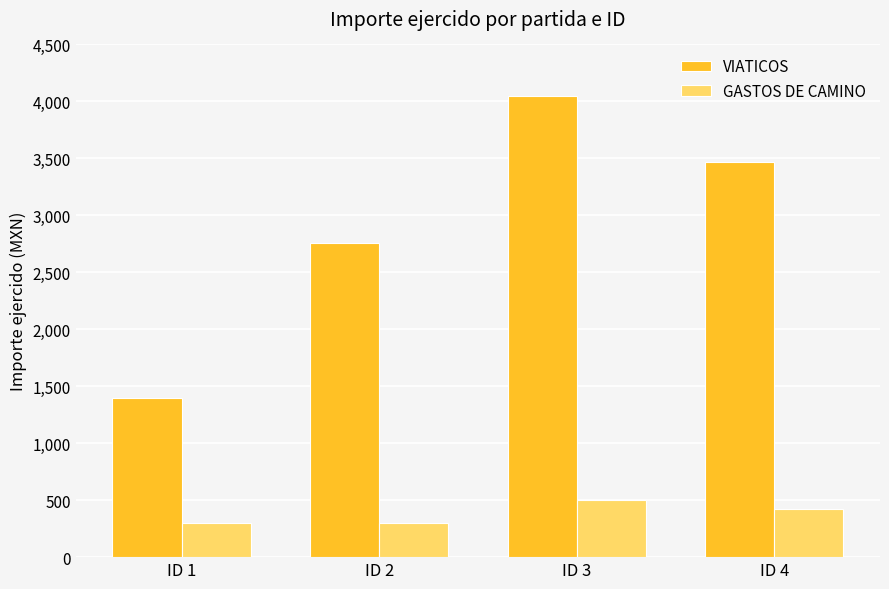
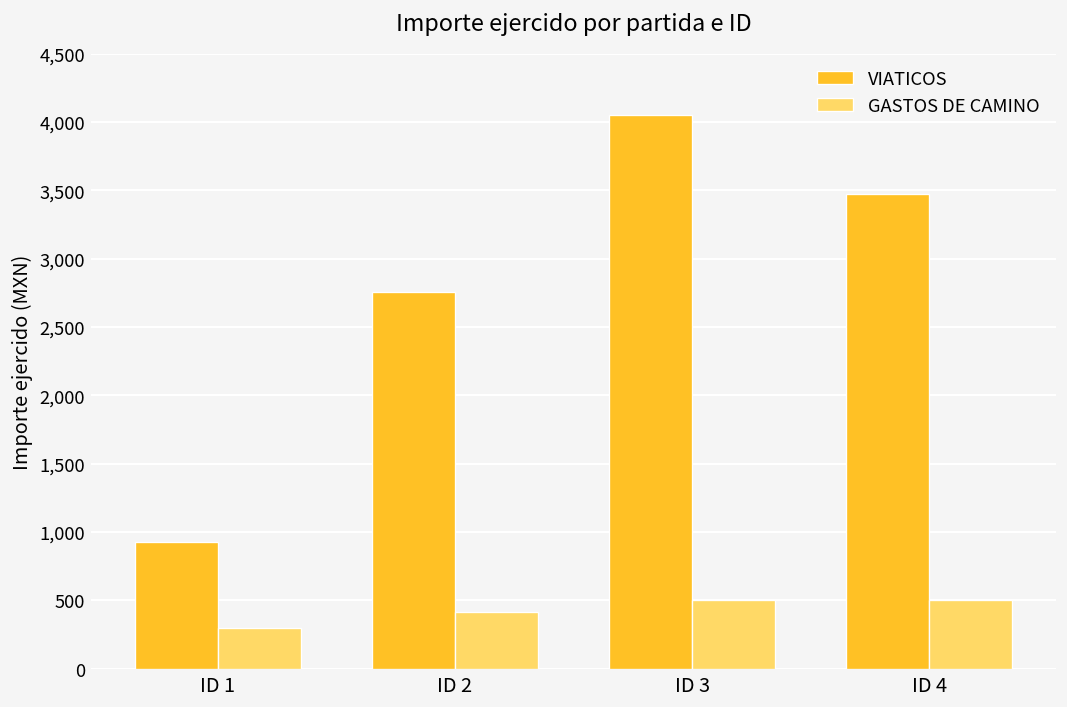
  {
    "VIATICOS": {
-     "ID 1": "1,400",
+     "ID 1": "930",
      "ID 2": "2,760",
      "ID 3": "4,050",
      "ID 4": "3,470"
    },
    "GASTOS DE CAMINO": {
      "ID 1": "300",
-     "ID 2": "300",
+     "ID 2": "420",
      "ID 3": "500",
-     "ID 4": "420"
+     "ID 4": "500"
    }
  }
